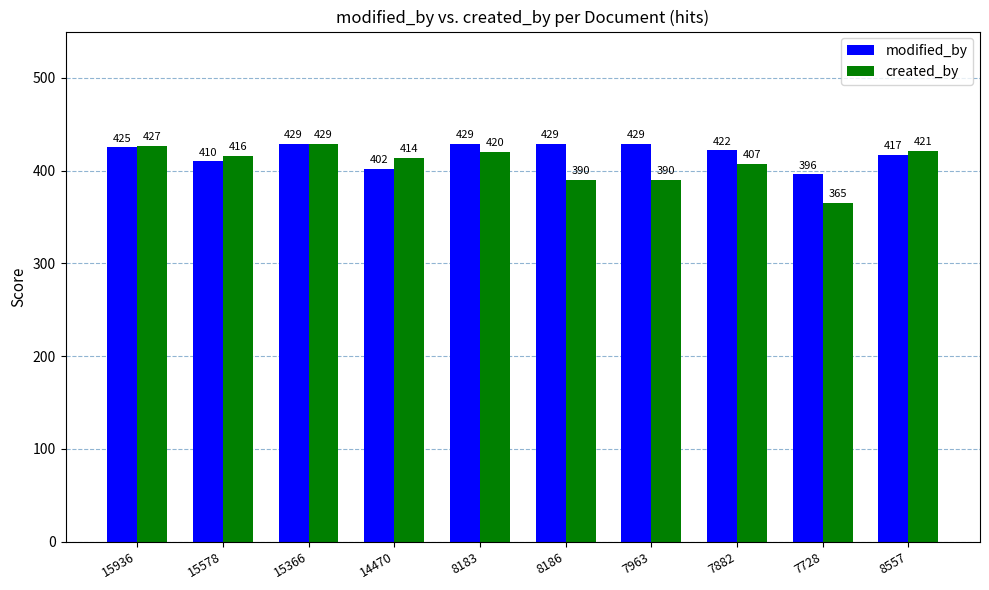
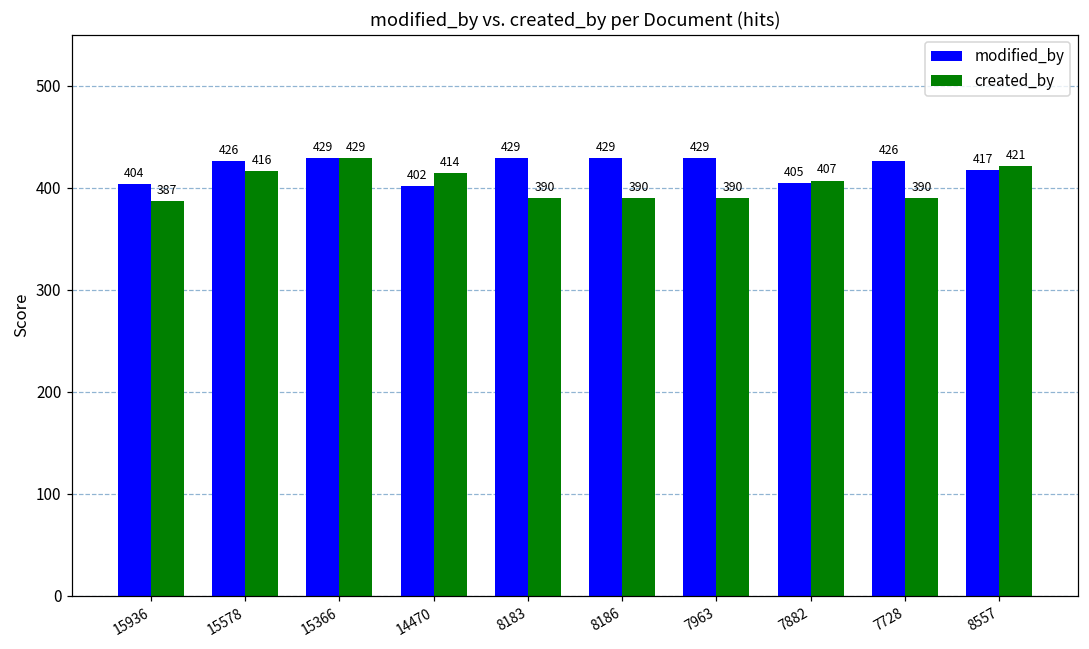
  {
    "modified_by": {
-     "15936": 425,
-     "15578": 410,
+     "15936": 404,
+     "15578": 426,
      "15366": 429,
      "14470": 402,
      "8183": 429,
      "8186": 429,
      "7963": 429,
-     "7882": 422,
-     "7728": 396,
+     "7882": 405,
+     "7728": 426,
      "8557": 417
    },
    "created_by": {
-     "15936": 427,
+     "15936": 387,
      "15578": 416,
      "15366": 429,
      "14470": 414,
-     "8183": 420,
+     "8183": 390,
      "8186": 390,
      "7963": 390,
      "7882": 407,
-     "7728": 365,
+     "7728": 390,
      "8557": 421
    }
  }
